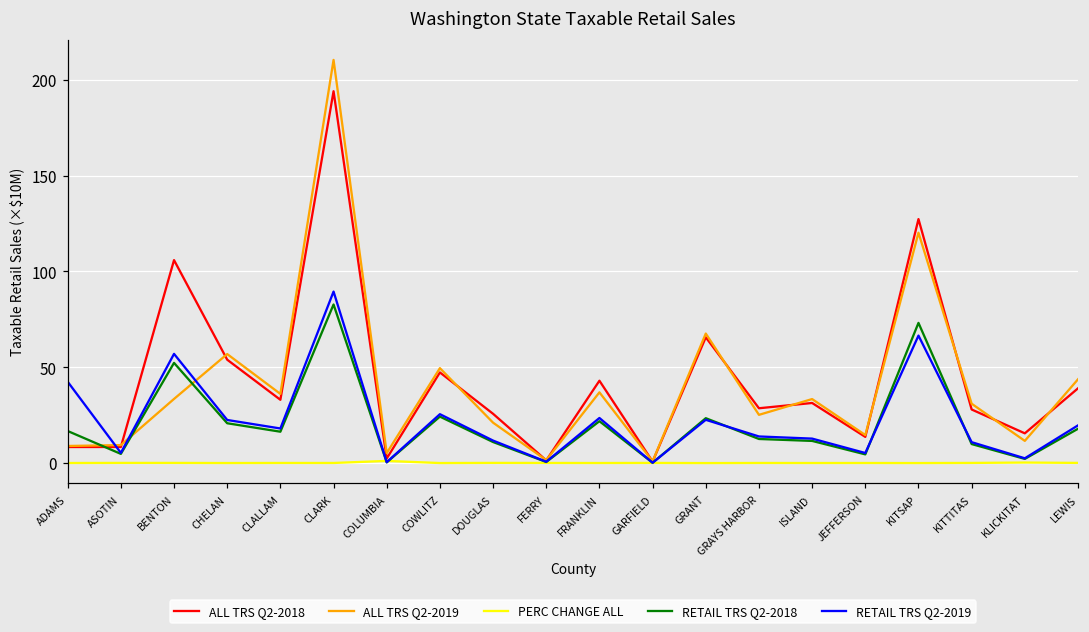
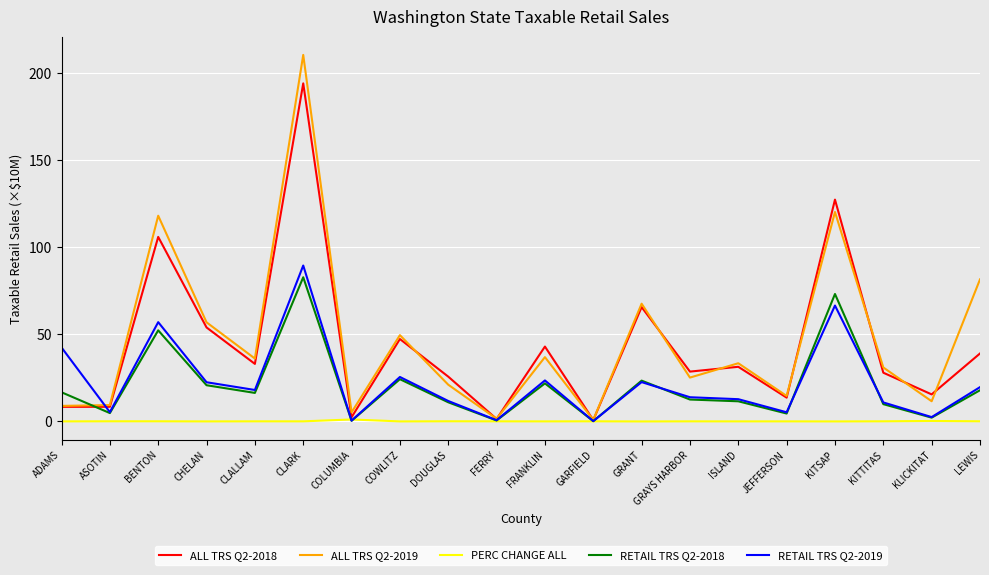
  {
    "ALL TRS Q2-2018": {
      "BENTON": 106,
      "CHELAN": 54,
      "CLALLAM": 33,
      "CLARK": 194,
      "COWLITZ": 47,
      "DOUGLAS": 26,
      "FRANKLIN": 43,
      "GRANT": 66,
      "GRAYS HARBOR": 29,
      "ISLAND": 31,
      "KITSAP": 127,
      "KITTITAS": 28,
      "KLICKITAT": 16,
      "LEWIS": 39
    },
    "ALL TRS Q2-2019": {
-     "BENTON": 33,
+     "BENTON": 118,
      "CHELAN": 57,
      "CLALLAM": 36,
      "CLARK": 210,
      "COLUMBIA": 5,
      "COWLITZ": 50,
      "DOUGLAS": 21,
      "FRANKLIN": 37,
      "GRANT": 68,
      "GRAYS HARBOR": 25,
      "ISLAND": 33,
      "KITSAP": 120,
      "KITTITAS": 31,
      "KLICKITAT": 12,
-     "LEWIS": 44
+     "LEWIS": 82
    },
    "PERC CHANGE ALL": {
      "ADAMS": 0,
      "ASOTIN": 0,
      "BENTON": 0,
      "CHELAN": 0,
      "CLALLAM": 0,
      "CLARK": 0,
      "COWLITZ": 0,
      "DOUGLAS": 0,
      "FRANKLIN": 0,
      "GRANT": 0,
      "GRAYS HARBOR": 0,
      "ISLAND": 0,
      "JEFFERSON": 0,
      "KITSAP": 0,
      "KITTITAS": 0,
      "KLICKITAT": 0,
      "LEWIS": 0
    },
    "RETAIL TRS Q2-2018": {
      "ADAMS": 17,
      "BENTON": 52,
      "CHELAN": 21,
      "CLALLAM": 16,
      "CLARK": 83,
      "FRANKLIN": 22,
      "KITSAP": 73,
      "LEWIS": 18
    },
    "RETAIL TRS Q2-2019": {
      "ADAMS": 42,
      "BENTON": 57,
      "CHELAN": 23,
      "CLALLAM": 18,
      "CLARK": 89,
      "FRANKLIN": 24,
      "KITSAP": 67,
      "LEWIS": 20
    }
  }
